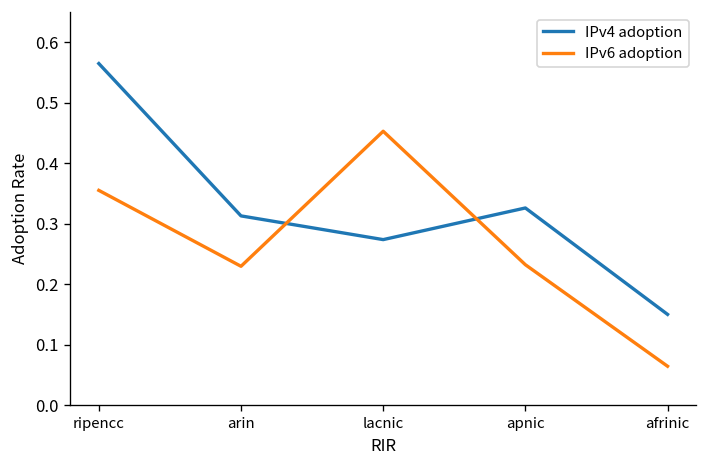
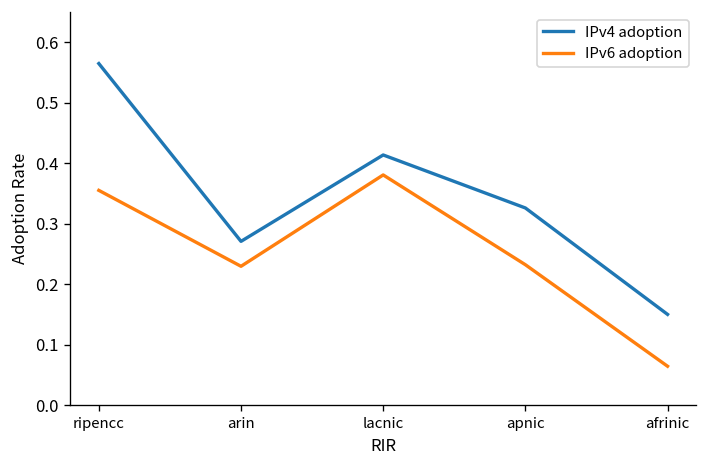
  {
    "IPv4 adoption": {
      "ripencc": 0.56,
-     "arin": 0.31,
-     "lacnic": 0.27,
+     "arin": 0.27,
+     "lacnic": 0.41,
      "apnic": 0.33,
      "afrinic": 0.15
    },
    "IPv6 adoption": {
      "ripencc": 0.36,
      "arin": 0.23,
-     "lacnic": 0.45,
+     "lacnic": 0.38,
      "apnic": 0.23,
      "afrinic": 0.06
    }
  }
